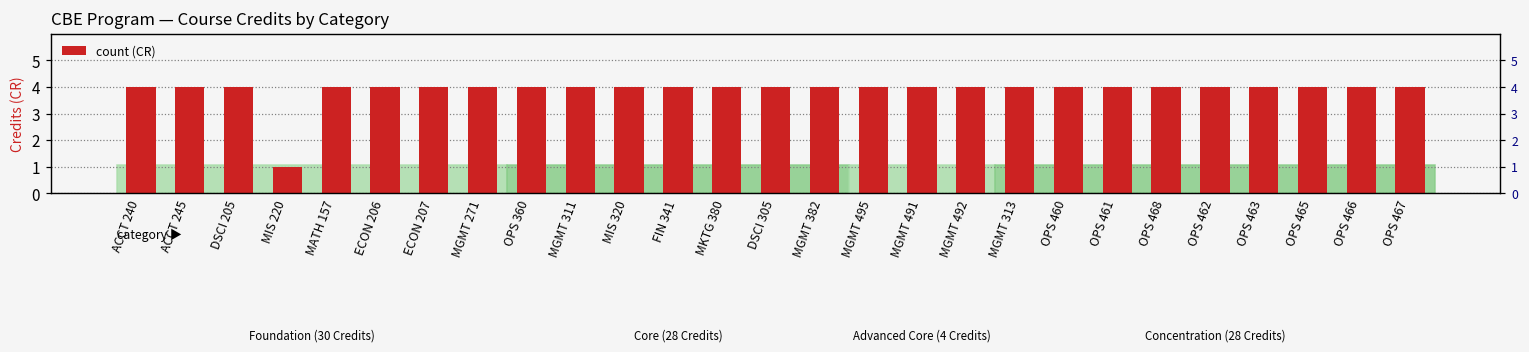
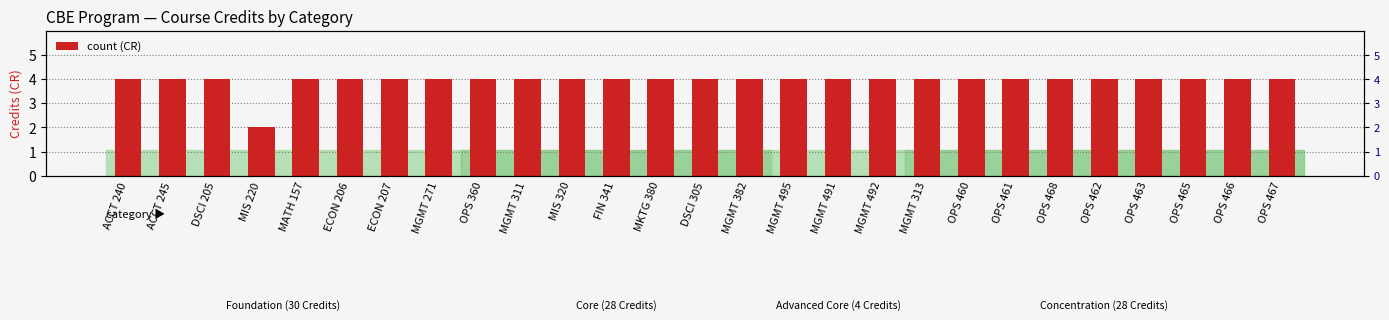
  {
    "ACCT 240": 4,
    "ACCT 245": 4,
    "DSCI 205": 4,
-   "MIS 220": 1,
+   "MIS 220": 2,
    "MATH 157": 4,
    "ECON 206": 4,
    "ECON 207": 4,
    "MGMT 271": 4,
    "OPS 360": 4,
    "MGMT 311": 4,
    "MIS 320": 4,
    "FIN 341": 4,
    "MKTG 380": 4,
    "DSCI 305": 4,
    "MGMT 382": 4,
    "MGMT 495": 4,
    "MGMT 491": 4,
    "MGMT 492": 4,
    "MGMT 313": 4,
    "OPS 460": 4,
    "OPS 461": 4,
    "OPS 468": 4,
    "OPS 462": 4,
    "OPS 463": 4,
    "OPS 465": 4,
    "OPS 466": 4,
    "OPS 467": 4
  }
